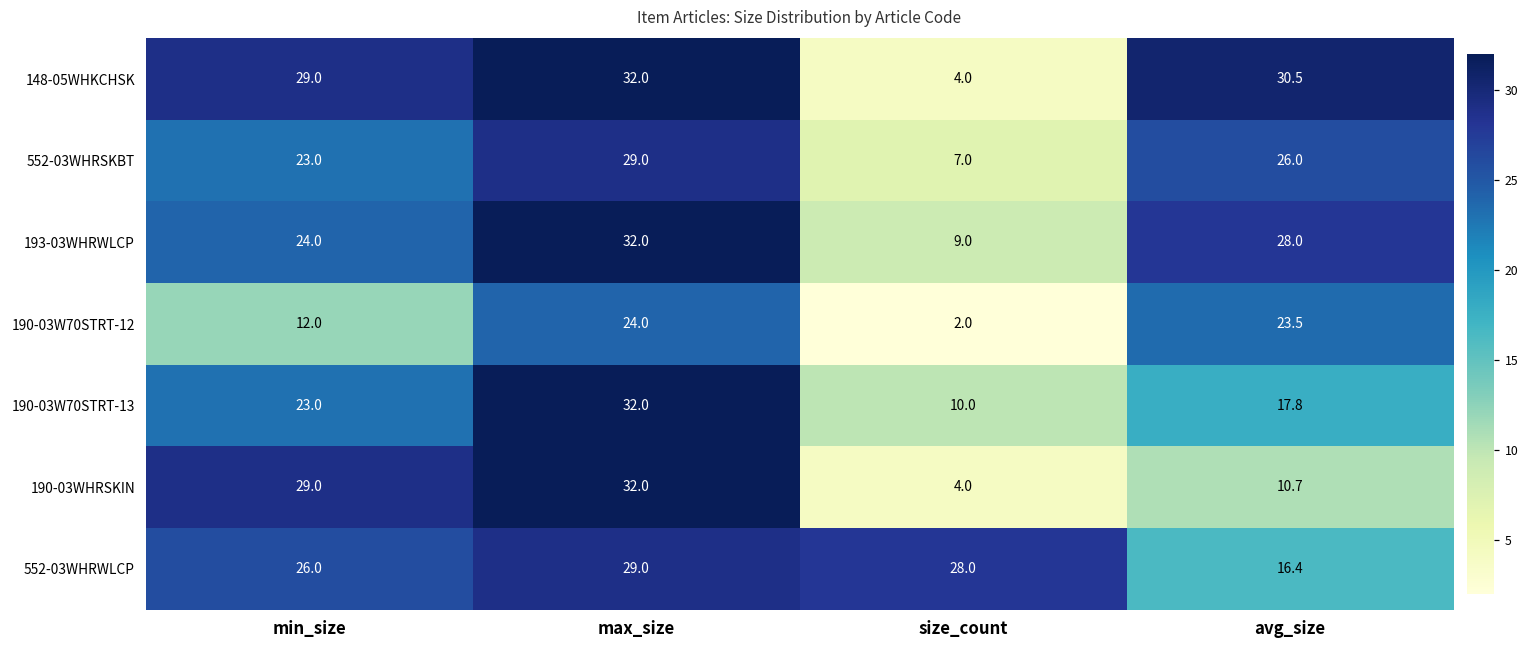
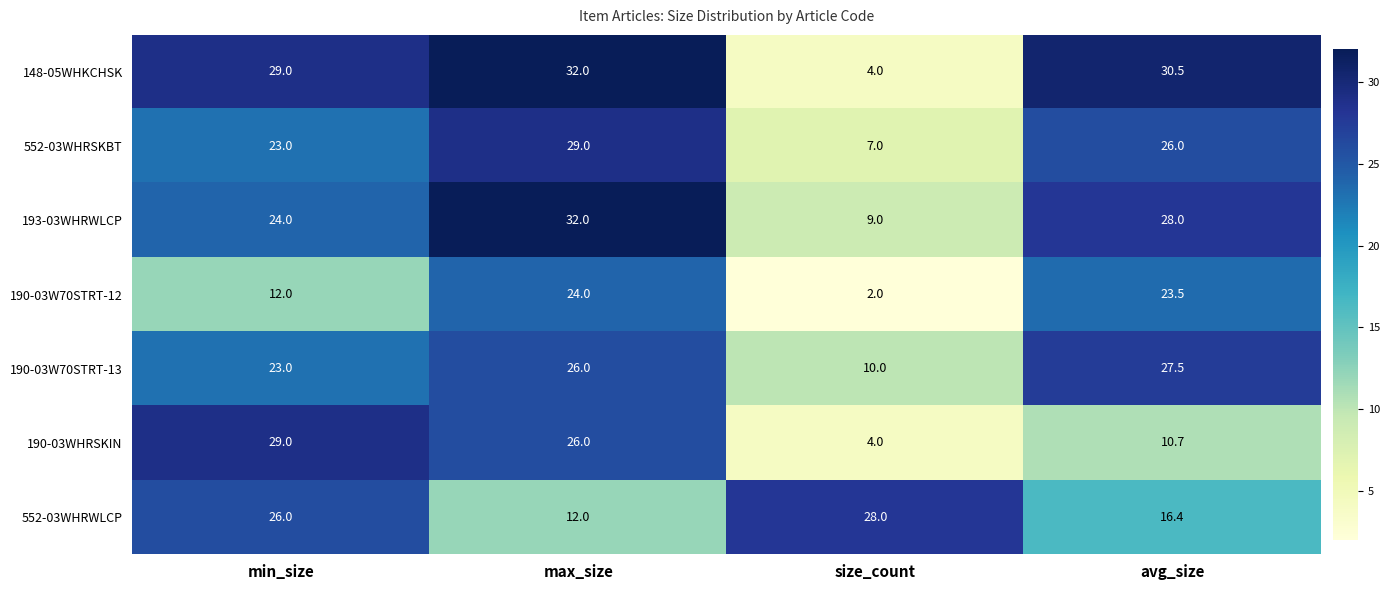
  {
    "148-05WHKCHSK": {
      "min_size": 29.0,
      "max_size": 32.0,
      "size_count": 4.0,
      "avg_size": 30.5
    },
    "552-03WHRSKBT": {
      "min_size": 23.0,
      "max_size": 29.0,
      "size_count": 7.0,
      "avg_size": 26.0
    },
    "193-03WHRWLCP": {
      "min_size": 24.0,
      "max_size": 32.0,
      "size_count": 9.0,
      "avg_size": 28.0
    },
    "190-03W70STRT-12": {
      "min_size": 12.0,
      "max_size": 24.0,
      "size_count": 2.0,
      "avg_size": 23.5
    },
    "190-03W70STRT-13": {
      "min_size": 23.0,
-     "max_size": 32.0,
+     "max_size": 26.0,
      "size_count": 10.0,
-     "avg_size": 17.8
+     "avg_size": 27.5
    },
    "190-03WHRSKIN": {
      "min_size": 29.0,
-     "max_size": 32.0,
+     "max_size": 26.0,
      "size_count": 4.0,
      "avg_size": 10.7
    },
    "552-03WHRWLCP": {
      "min_size": 26.0,
-     "max_size": 29.0,
+     "max_size": 12.0,
      "size_count": 28.0,
      "avg_size": 16.4
    }
  }
